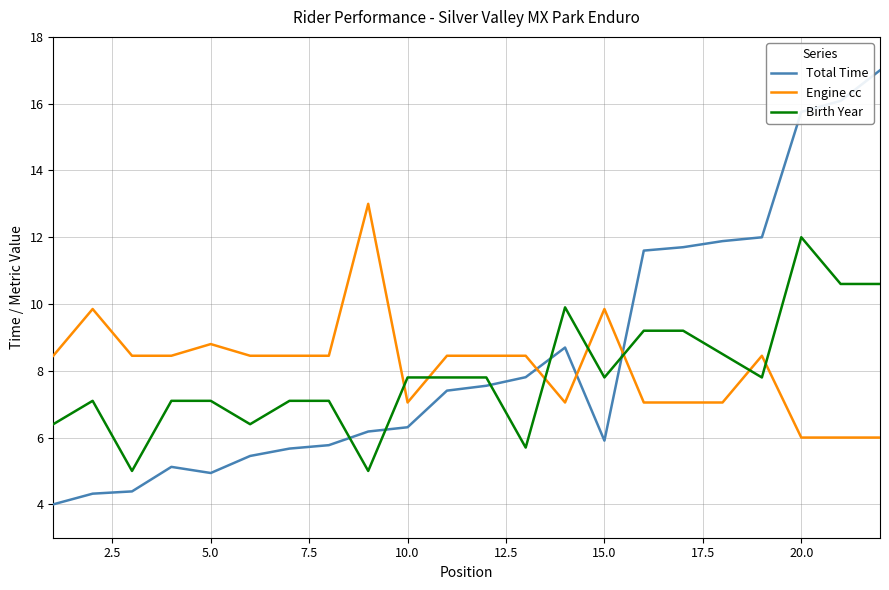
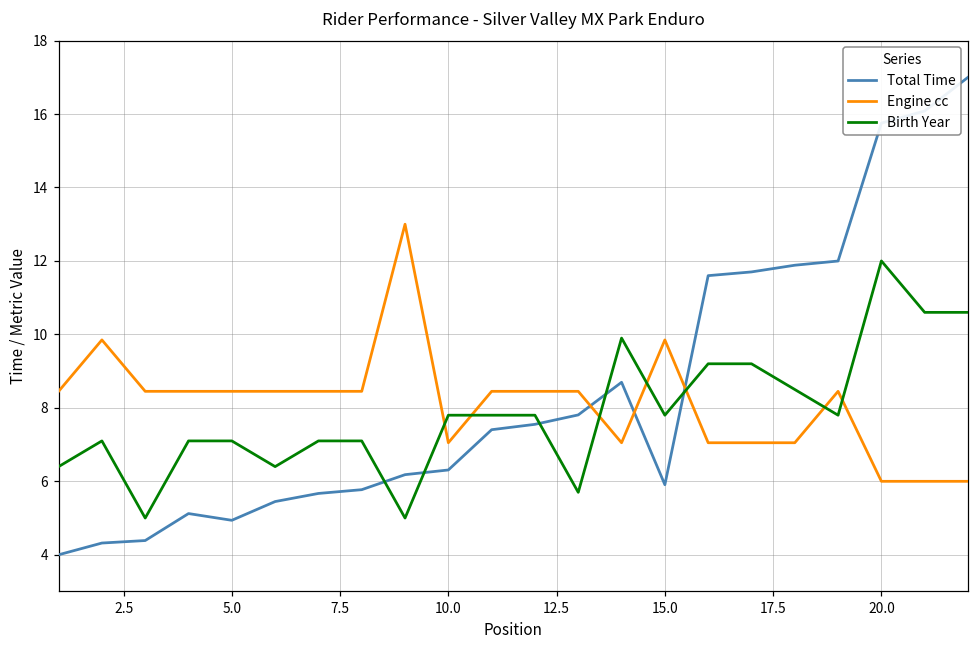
  {
    "Total Time": {
      "5.0": 4.9,
      "10.0": 6.3,
      "15.0": 5.9
    },
    "Engine cc": {
-     "5.0": 8.8,
+     "5.0": 8.5,
      "10.0": 7.1,
      "15.0": 9.9,
      "20.0": 6.0
    },
    "Birth Year": {
      "5.0": 7.1,
      "10.0": 7.8,
      "15.0": 7.8,
      "20.0": 12.0
    }
  }
